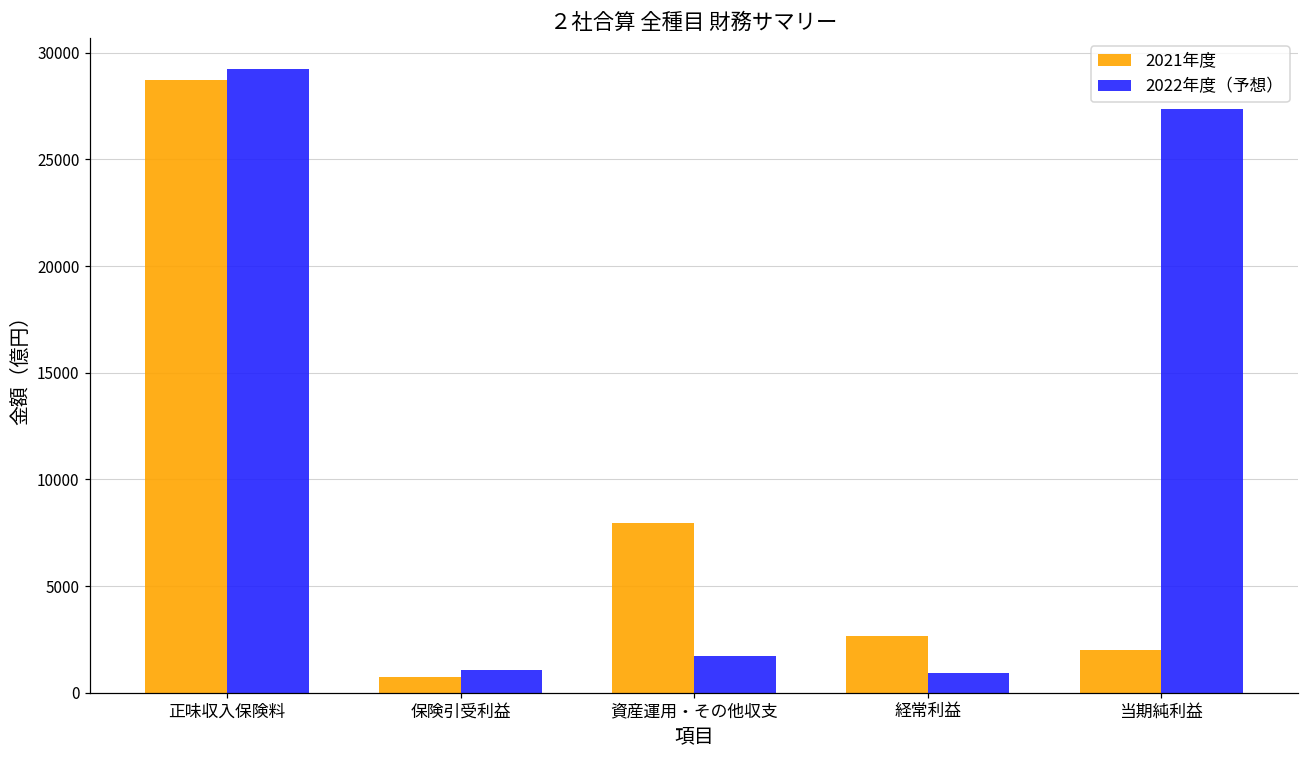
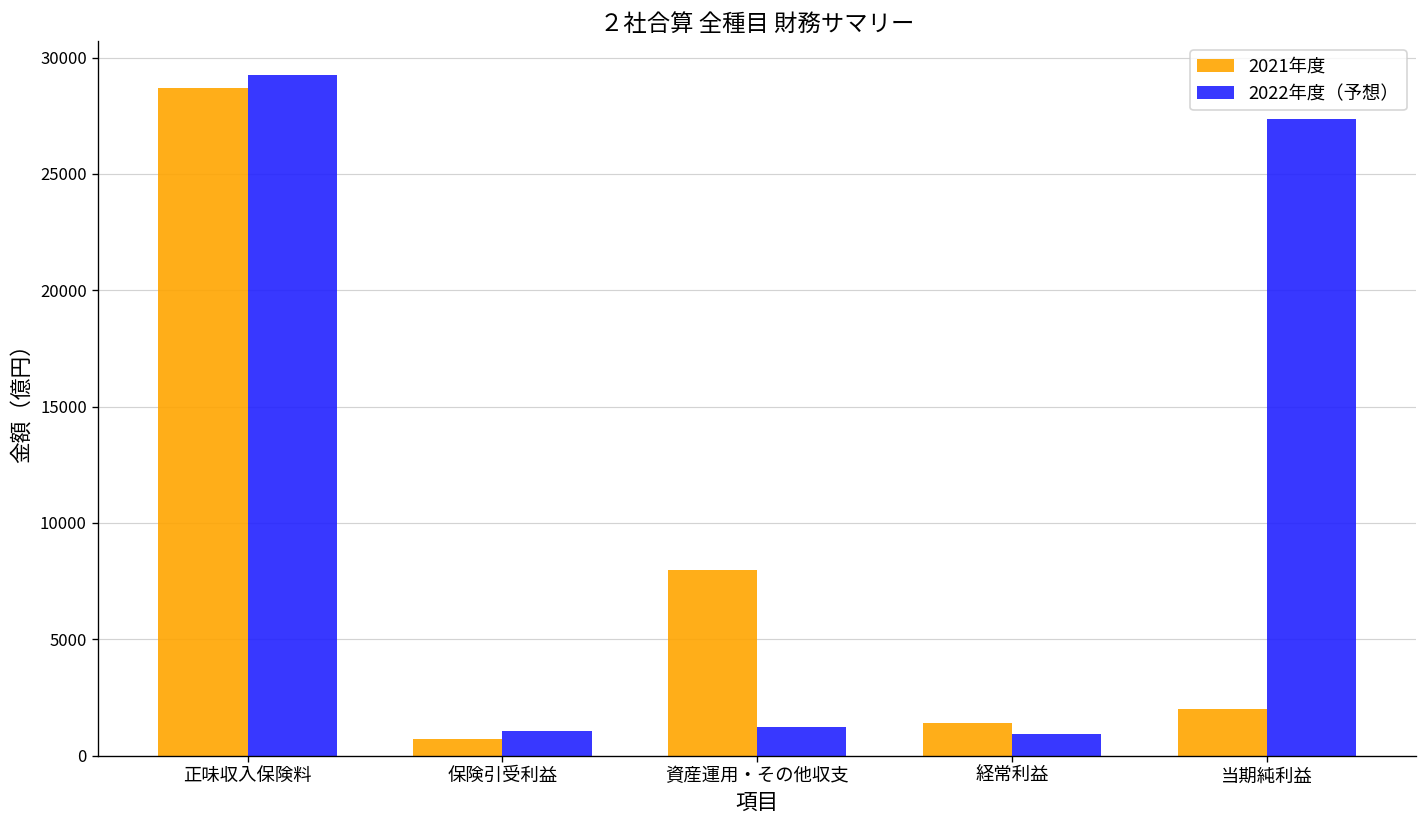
  {
    "2021年度": {
      "正味収入保険料": 28700,
      "保険引受利益": 700,
      "資産運用・その他収支": 8000,
-     "経常利益": 2700,
+     "経常利益": 1400,
      "当期純利益": 2000
    },
    "2022年度（予想）": {
      "正味収入保険料": 29200,
      "保険引受利益": 1100,
-     "資産運用・その他収支": 1700,
+     "資産運用・その他収支": 1200,
      "経常利益": 900,
      "当期純利益": 27400
    }
  }
